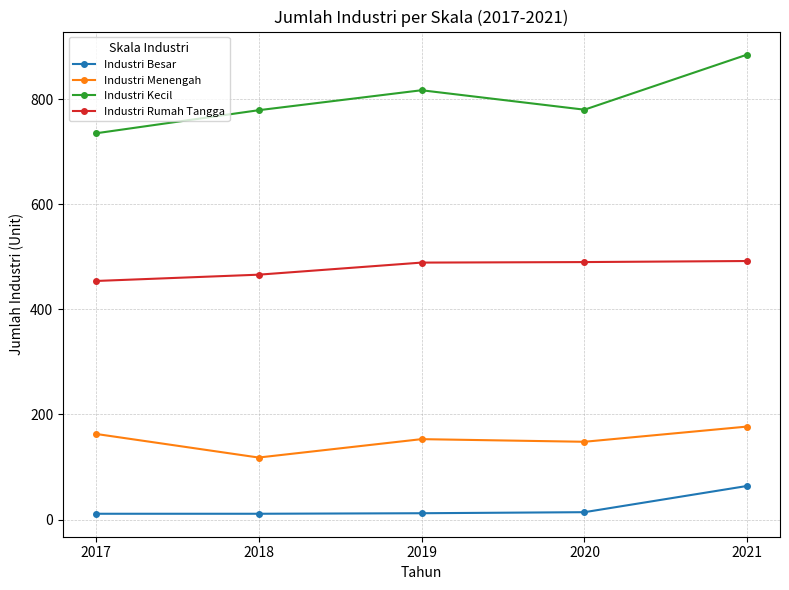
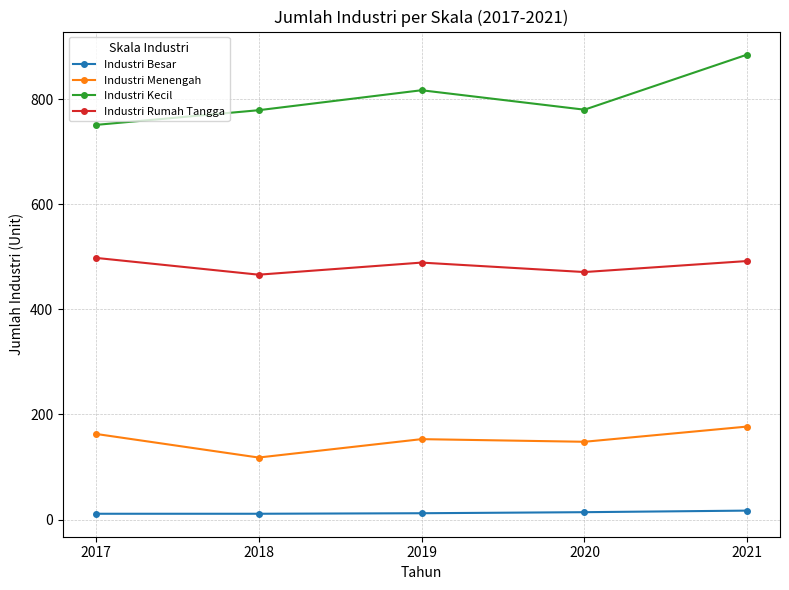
  {
    "Industri Besar": {
      "2017": 10,
      "2018": 10,
      "2019": 10,
      "2020": 10,
-     "2021": 60
+     "2021": 20
    },
    "Industri Menengah": {
      "2017": 160,
      "2018": 120,
      "2019": 150,
      "2020": 150,
      "2021": 180
    },
    "Industri Kecil": {
-     "2017": 740,
+     "2017": 750,
      "2018": 780,
      "2019": 820,
      "2020": 780,
      "2021": 890
    },
    "Industri Rumah Tangga": {
-     "2017": 450,
+     "2017": 500,
      "2018": 470,
      "2019": 490,
-     "2020": 490,
+     "2020": 470,
      "2021": 490
    }
  }
